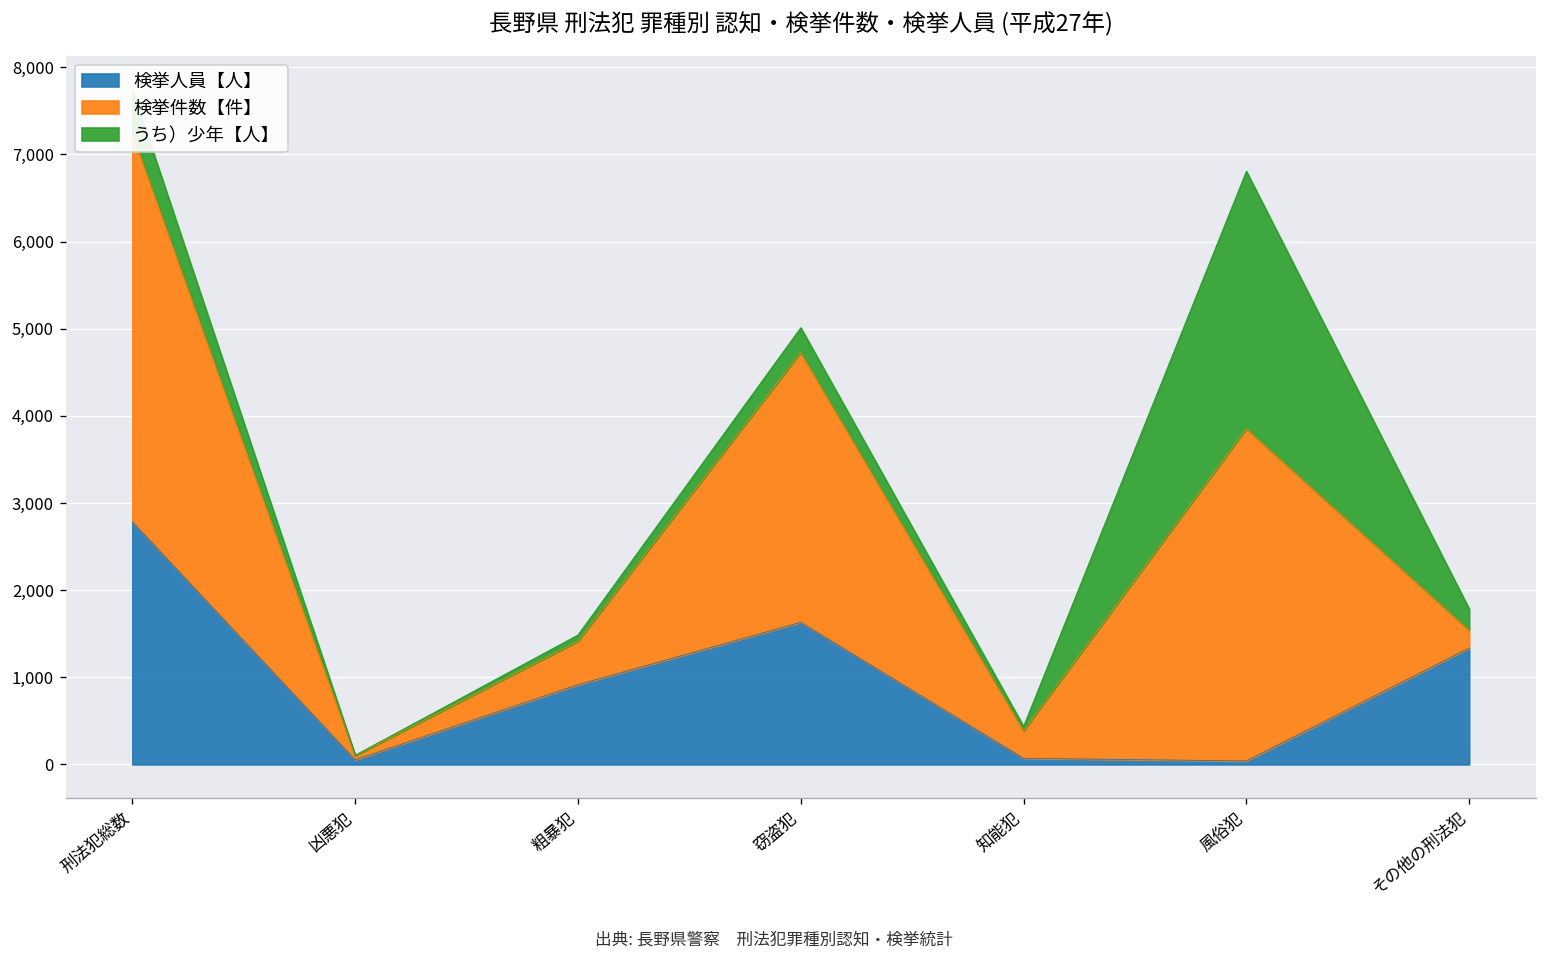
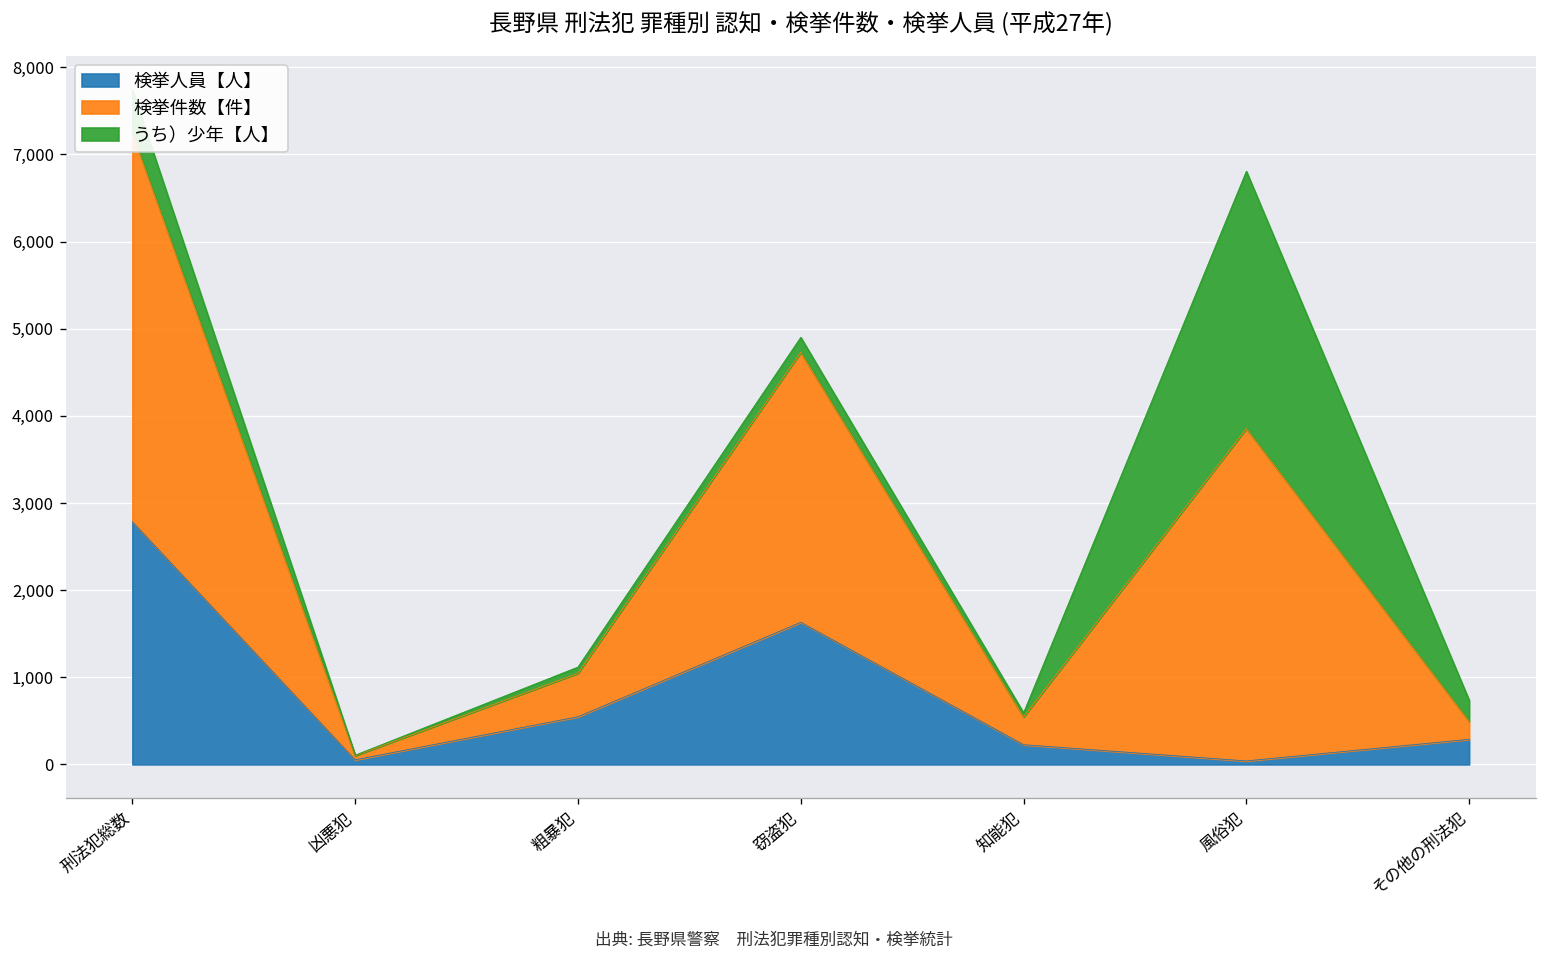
  {
    "検挙人員【人】": {
      "刑法犯総数": "2,800",
      "凶悪犯": "100",
-     "粗暴犯": "900",
+     "粗暴犯": "500",
      "窃盗犯": "1,600",
-     "知能犯": "100",
+     "知能犯": "200",
      "風俗犯": "0",
-     "その他の刑法犯": "1,300"
+     "その他の刑法犯": "300"
    },
    "検挙件数【件】": {
      "粗暴犯": "500",
      "窃盗犯": "3,100",
      "知能犯": "300",
      "風俗犯": "3,800",
      "その他の刑法犯": "200"
    },
    "うち）少年【人】": {
      "粗暴犯": "100",
-     "窃盗犯": "300",
+     "窃盗犯": "200",
      "知能犯": "0",
      "風俗犯": "3,000",
      "その他の刑法犯": "200"
    }
  }
